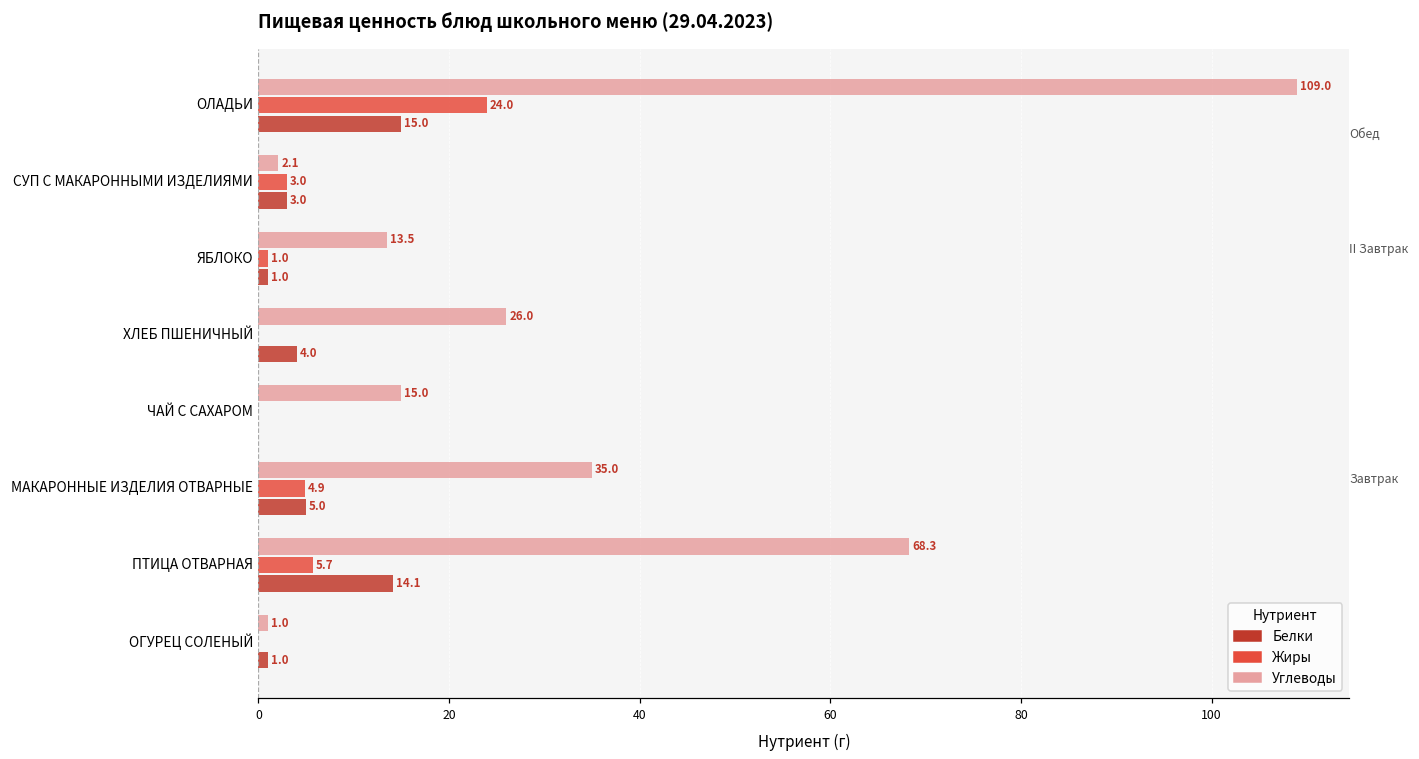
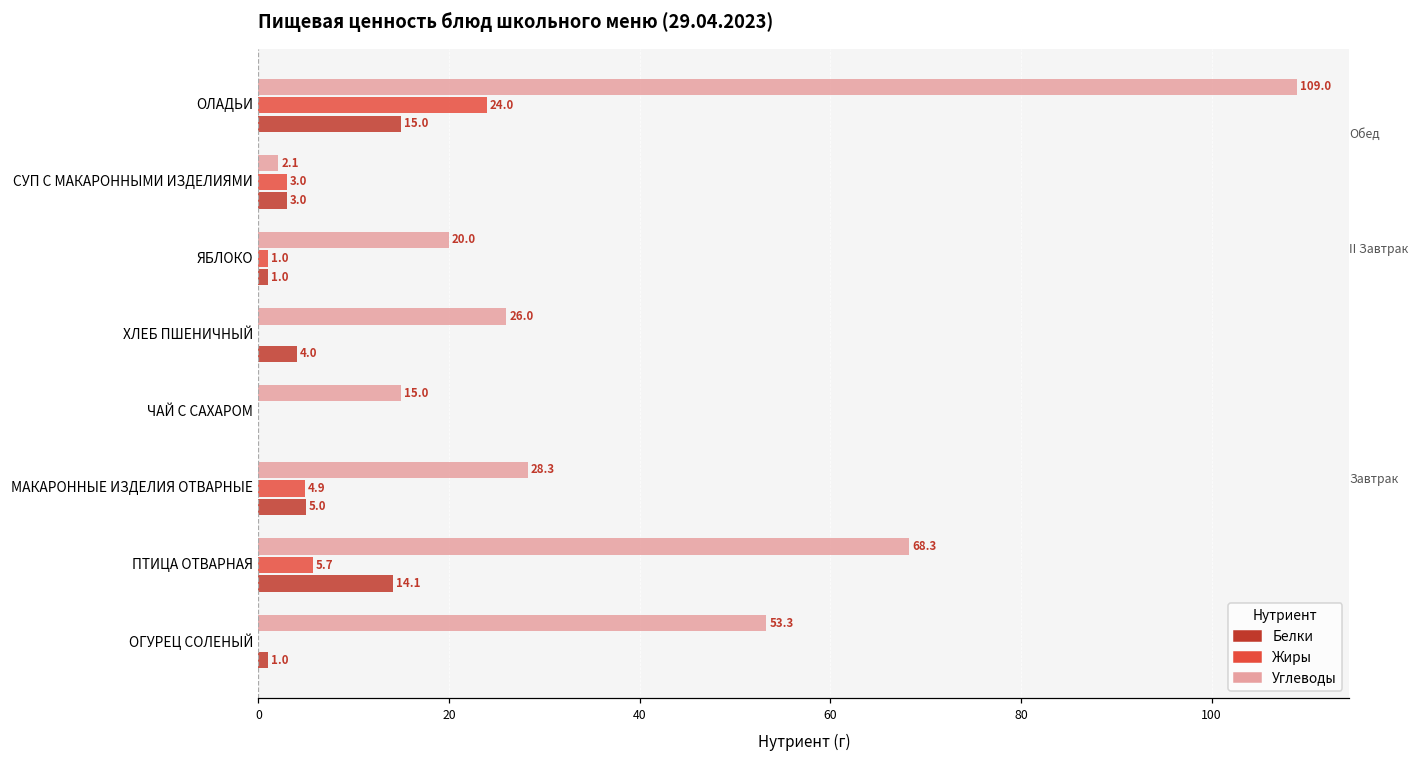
  {
    "Углеводы": {
      "ОЛАДЬИ": 109.0,
      "СУП С МАКАРОННЫМИ ИЗДЕЛИЯМИ": 2.1,
-     "ЯБЛОКО": 13.5,
+     "ЯБЛОКО": 20.0,
      "ХЛЕБ ПШЕНИЧНЫЙ": 26.0,
      "ЧАЙ С САХАРОМ": 15.0,
-     "МАКАРОННЫЕ ИЗДЕЛИЯ ОТВАРНЫЕ": 35.0,
+     "МАКАРОННЫЕ ИЗДЕЛИЯ ОТВАРНЫЕ": 28.3,
      "ПТИЦА ОТВАРНАЯ": 68.3,
-     "ОГУРЕЦ СОЛЕНЫЙ": 1.0
+     "ОГУРЕЦ СОЛЕНЫЙ": 53.3
    }
  }
